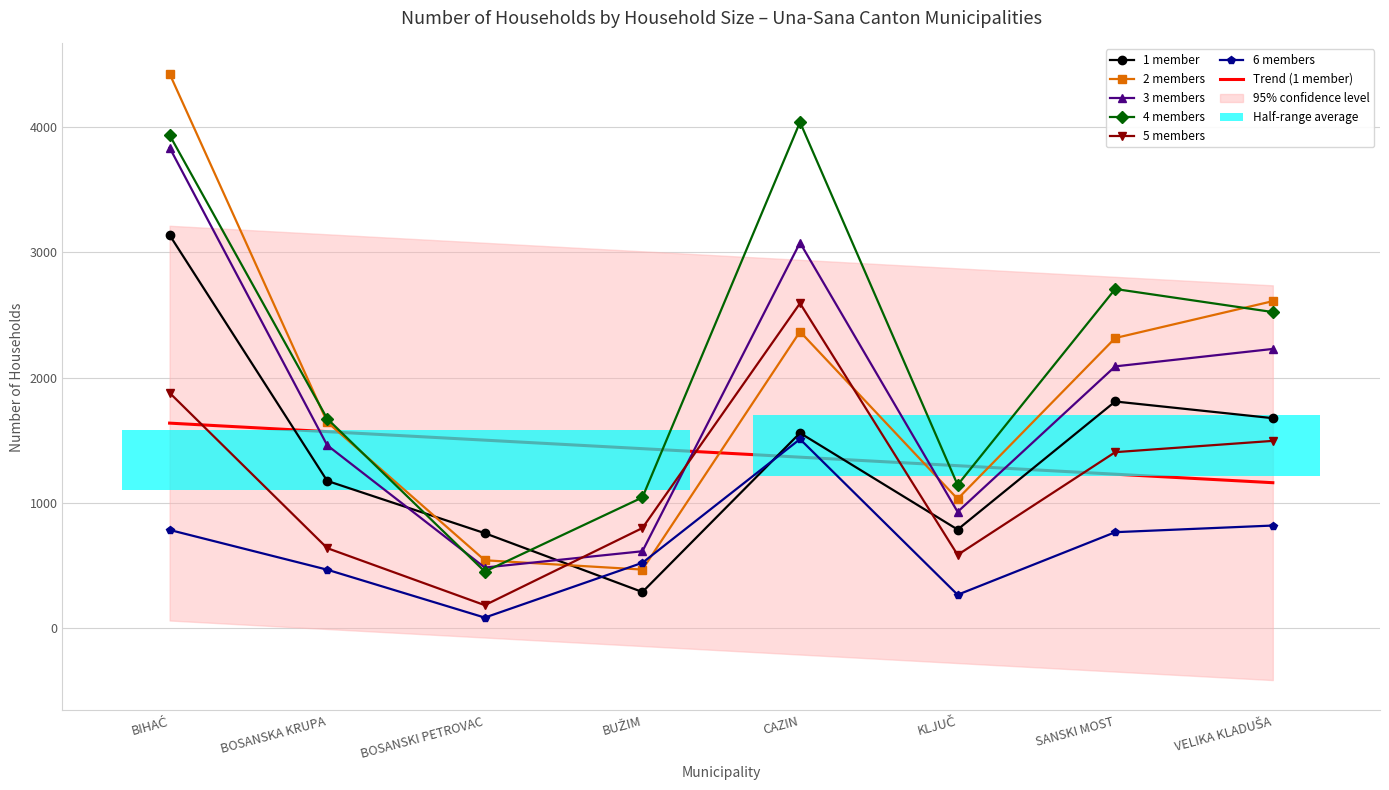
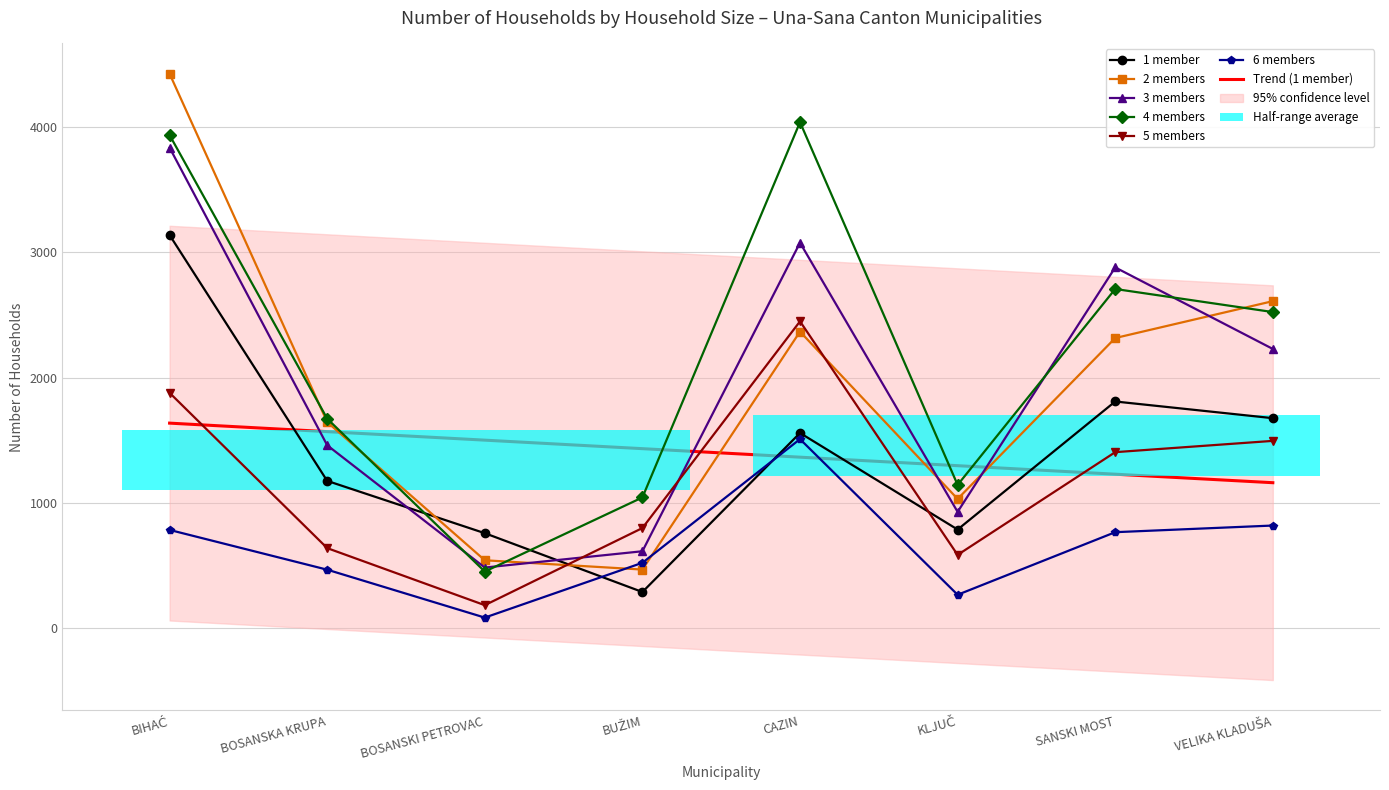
  {
    "1 member": {
      "BIHAĆ": 3140,
      "BOSANSKA KRUPA": 1180,
      "BOSANSKI PETROVAC": 760,
      "BUŽIM": 290,
      "CAZIN": 1560,
      "KLJUČ": 790,
      "SANSKI MOST": 1810,
      "VELIKA KLADUŠA": 1680
    },
    "2 members": {
      "BIHAĆ": 4420,
      "BOSANSKA KRUPA": 1650,
      "BOSANSKI PETROVAC": 540,
      "BUŽIM": 470,
      "CAZIN": 2370,
      "KLJUČ": 1030,
      "SANSKI MOST": 2320,
      "VELIKA KLADUŠA": 2610
    },
    "3 members": {
      "BIHAĆ": 3830,
      "BOSANSKA KRUPA": 1460,
      "BOSANSKI PETROVAC": 490,
      "BUŽIM": 620,
      "CAZIN": 3080,
      "KLJUČ": 930,
-     "SANSKI MOST": 2090,
+     "SANSKI MOST": 2880,
      "VELIKA KLADUŠA": 2230
    },
    "4 members": {
      "BIHAĆ": 3930,
      "BOSANSKA KRUPA": 1670,
      "BOSANSKI PETROVAC": 450,
      "BUŽIM": 1040,
      "CAZIN": 4040,
      "KLJUČ": 1140,
      "SANSKI MOST": 2710,
      "VELIKA KLADUŠA": 2520
    },
    "5 members": {
      "BIHAĆ": 1880,
      "BOSANSKA KRUPA": 640,
      "BOSANSKI PETROVAC": 190,
      "BUŽIM": 800,
-     "CAZIN": 2590,
+     "CAZIN": 2450,
      "KLJUČ": 590,
      "SANSKI MOST": 1410,
      "VELIKA KLADUŠA": 1500
    },
    "6 members": {
      "BIHAĆ": 790,
      "BOSANSKA KRUPA": 470,
      "BOSANSKI PETROVAC": 90,
      "BUŽIM": 520,
      "CAZIN": 1510,
      "KLJUČ": 270,
      "SANSKI MOST": 770,
      "VELIKA KLADUŠA": 820
    },
    "Trend (1 member)": {
      "BIHAĆ": 1640,
      "VELIKA KLADUŠA": 1160
    }
  }
